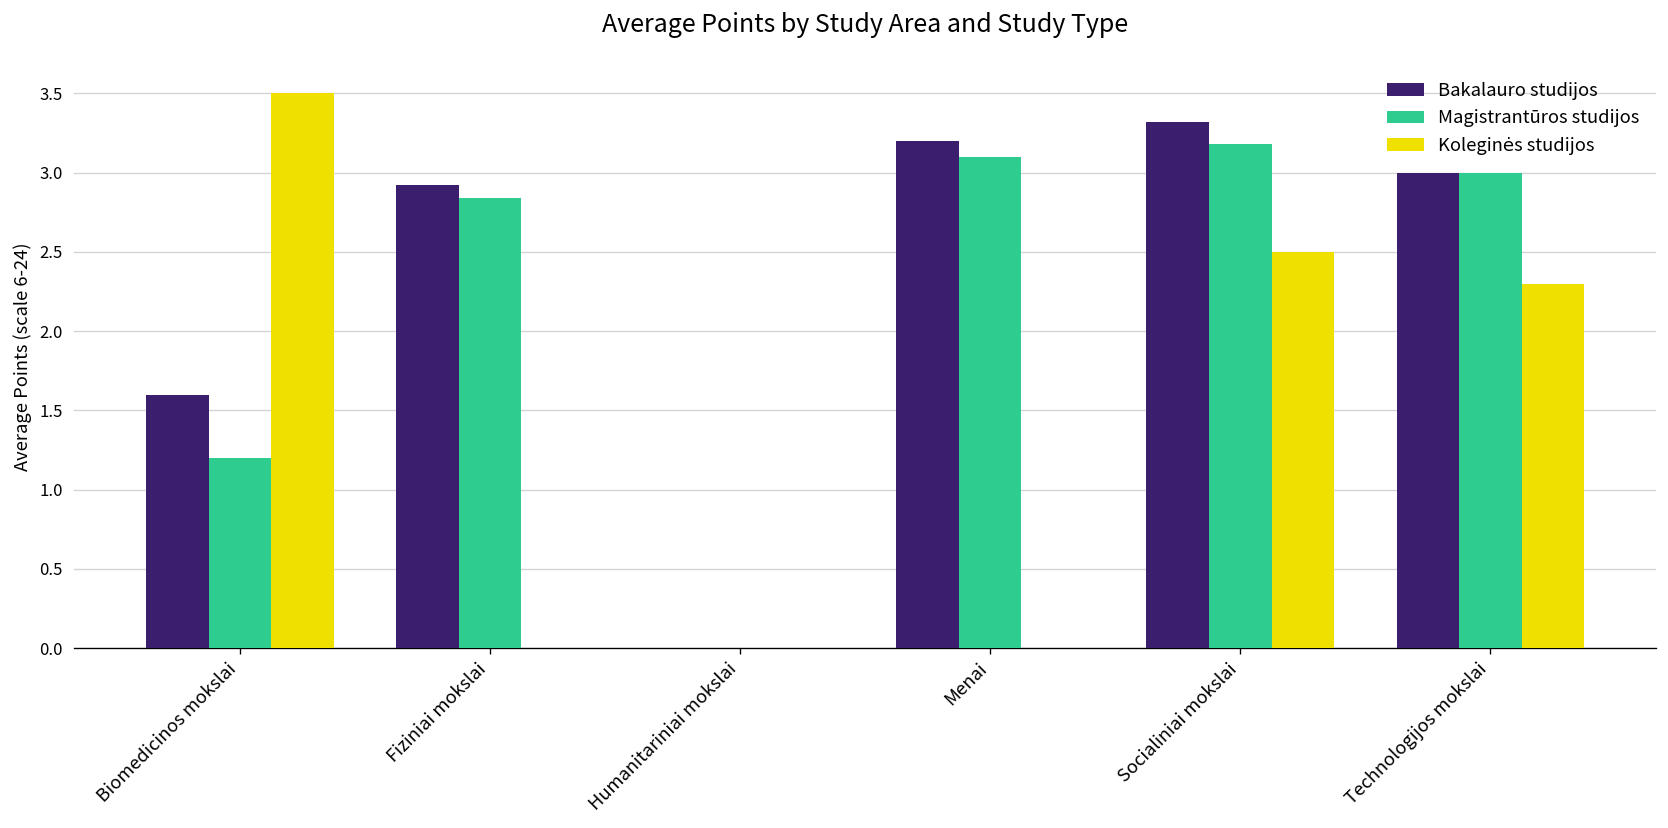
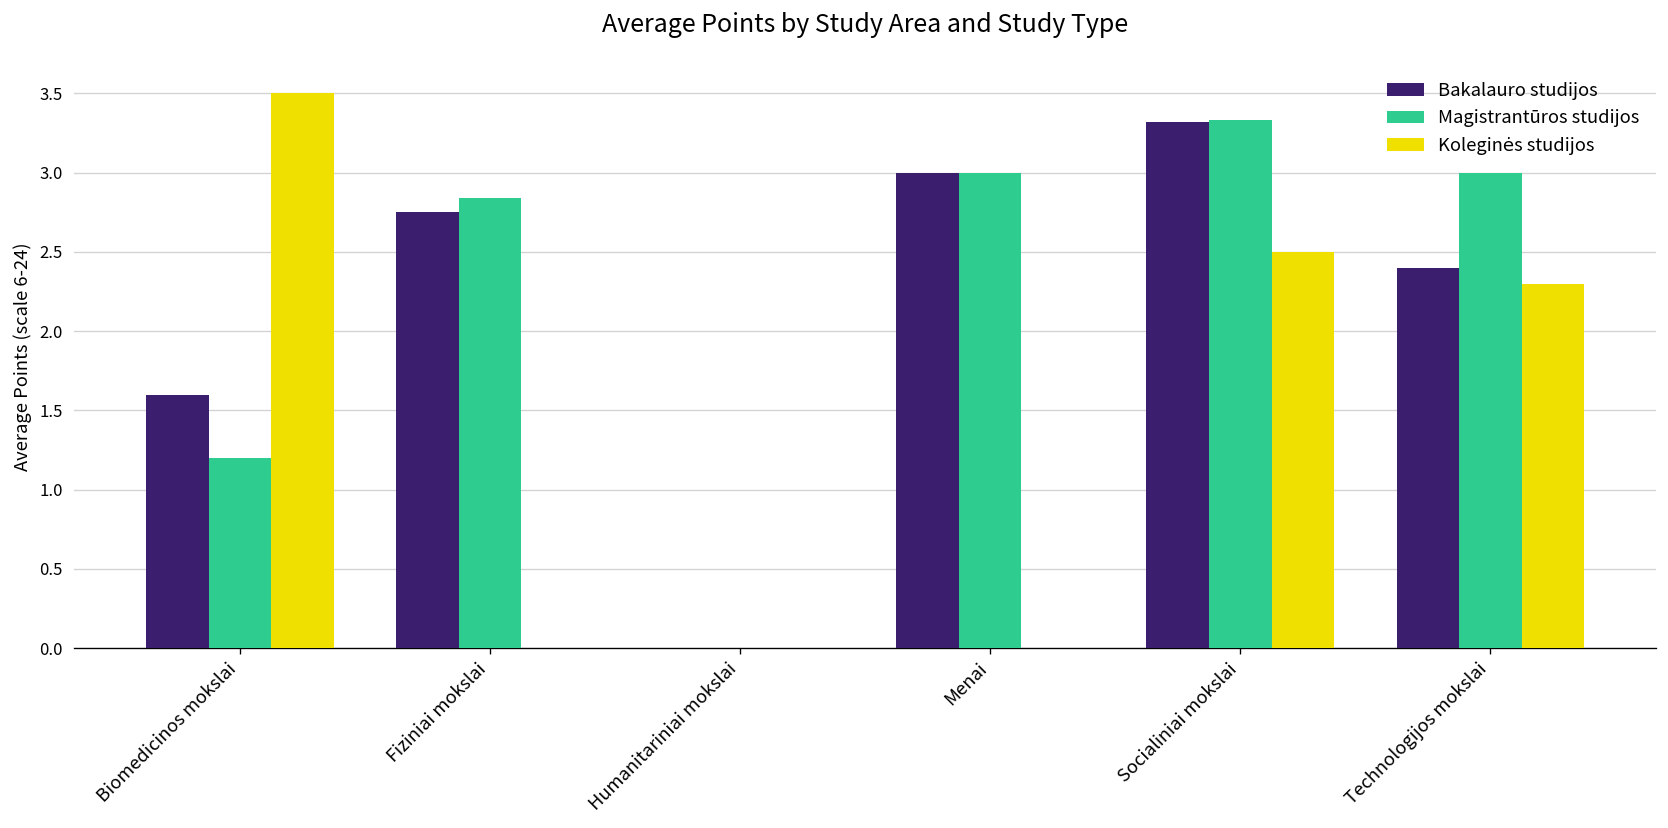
  {
    "Bakalauro studijos": {
      "Biomedicinos mokslai": 1.60,
-     "Fiziniai mokslai": 2.92,
+     "Fiziniai mokslai": 2.75,
      "Humanitariniai mokslai": 0.00,
-     "Menai": 3.2,
+     "Menai": 3.0,
      "Socialiniai mokslai": 3.32,
-     "Technologijos mokslai": 3.0
+     "Technologijos mokslai": 2.4
    },
    "Magistrantūros studijos": {
      "Biomedicinos mokslai": 1.20,
      "Fiziniai mokslai": 2.84,
      "Humanitariniai mokslai": 0.00,
-     "Menai": 3.1,
-     "Socialiniai mokslai": 3.18,
+     "Menai": 3.0,
+     "Socialiniai mokslai": 3.33,
      "Technologijos mokslai": 3.00
    },
    "Koleginės studijos": {
      "Biomedicinos mokslai": 3.50,
      "Fiziniai mokslai": 0.00,
      "Humanitariniai mokslai": 0.00,
      "Menai": 0.00,
      "Socialiniai mokslai": 2.50,
      "Technologijos mokslai": 2.30
    }
  }
